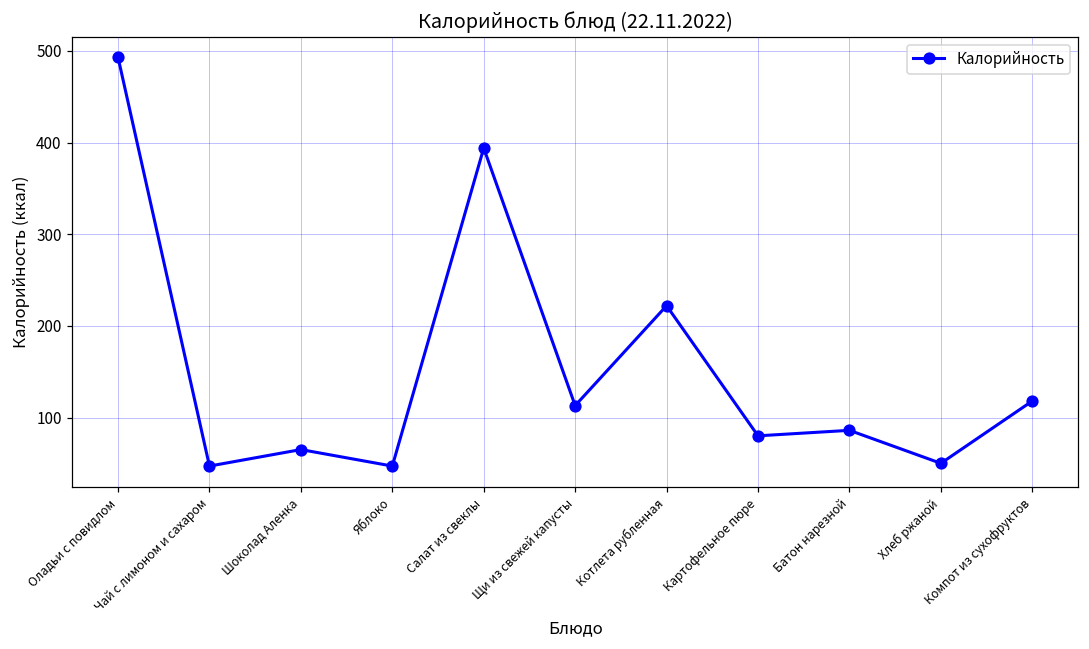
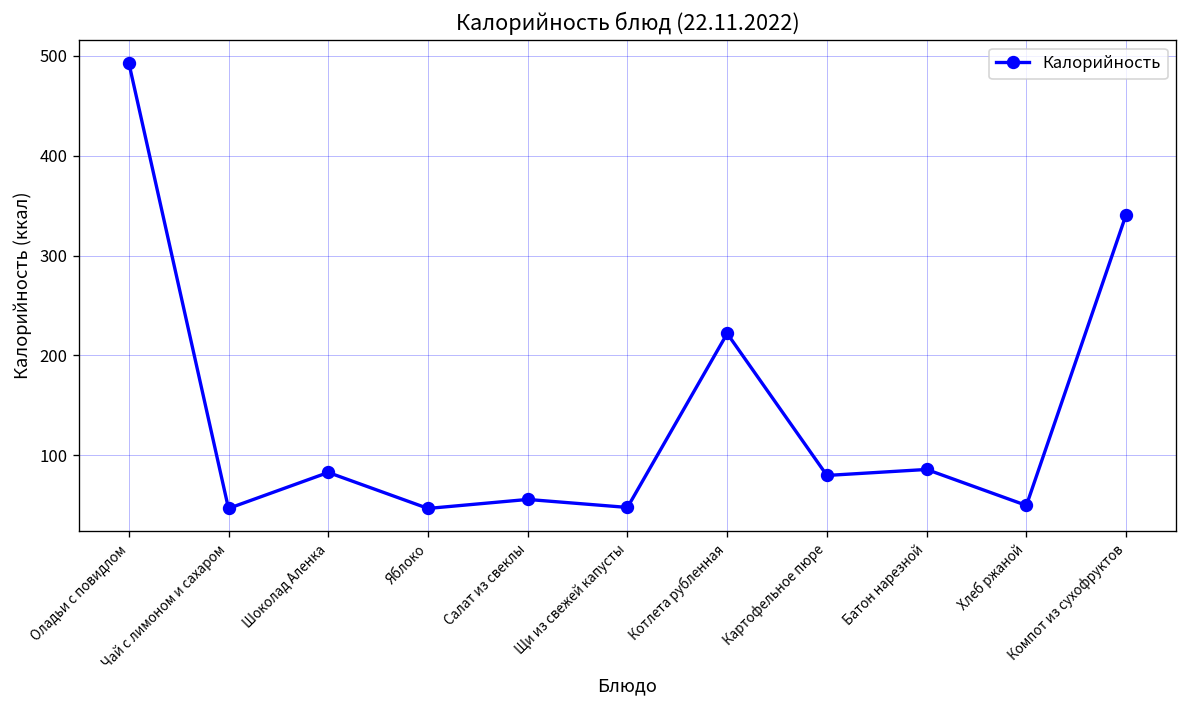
  {
    "Оладьи с повидлом": 490,
    "Чай с лимоном и сахаром": 50,
-   "Шоколад Аленка": 70,
+   "Шоколад Аленка": 80,
    "Яблоко": 50,
-   "Салат из свеклы": 390,
-   "Щи из свежей капусты": 110,
+   "Салат из свеклы": 60,
+   "Щи из свежей капусты": 50,
    "Котлета рубленная": 220,
    "Картофельное пюре": 80,
    "Батон нарезной": 90,
    "Хлеб ржаной": 50,
-   "Компот из сухофруктов": 120
+   "Компот из сухофруктов": 340
  }
